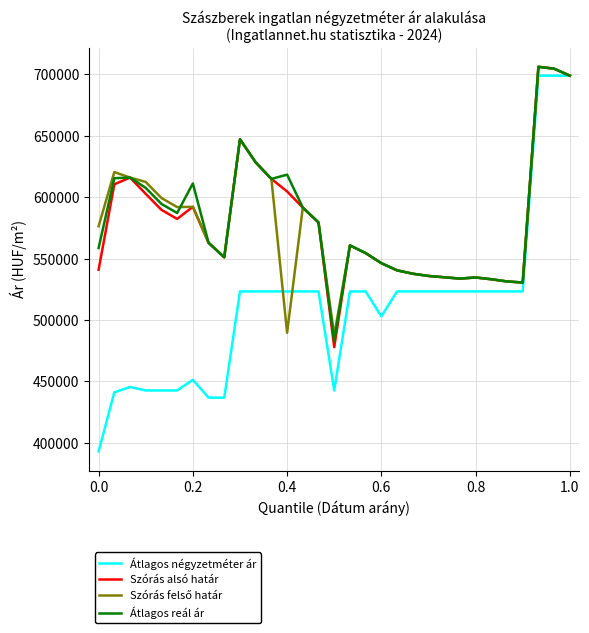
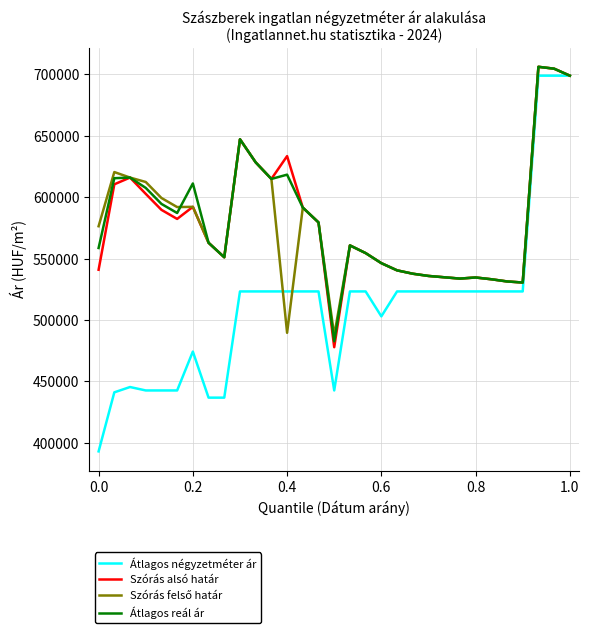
  {
    "Átlagos négyzetméter ár": {
      "0.0": 393000,
-     "0.2": 451000,
+     "0.2": 474000,
      "0.4": 523000,
      "0.6": 503000,
      "0.8": 523000
    },
    "Szórás alsó határ": {
      "0.0": 541000,
-     "0.4": 605000
+     "0.4": 634000
    },
    "Szórás felső határ": {
      "0.0": 576000,
      "0.4": 490000
    },
    "Átlagos reál ár": {
      "0.0": 559000,
      "0.2": 611000,
      "0.4": 618000
    }
  }
